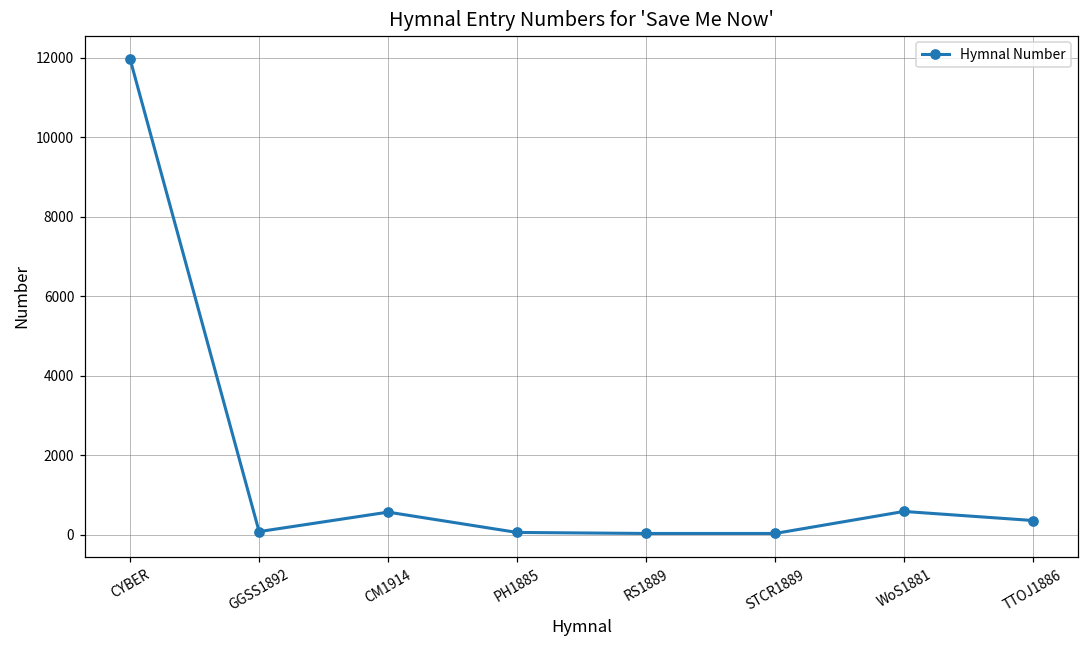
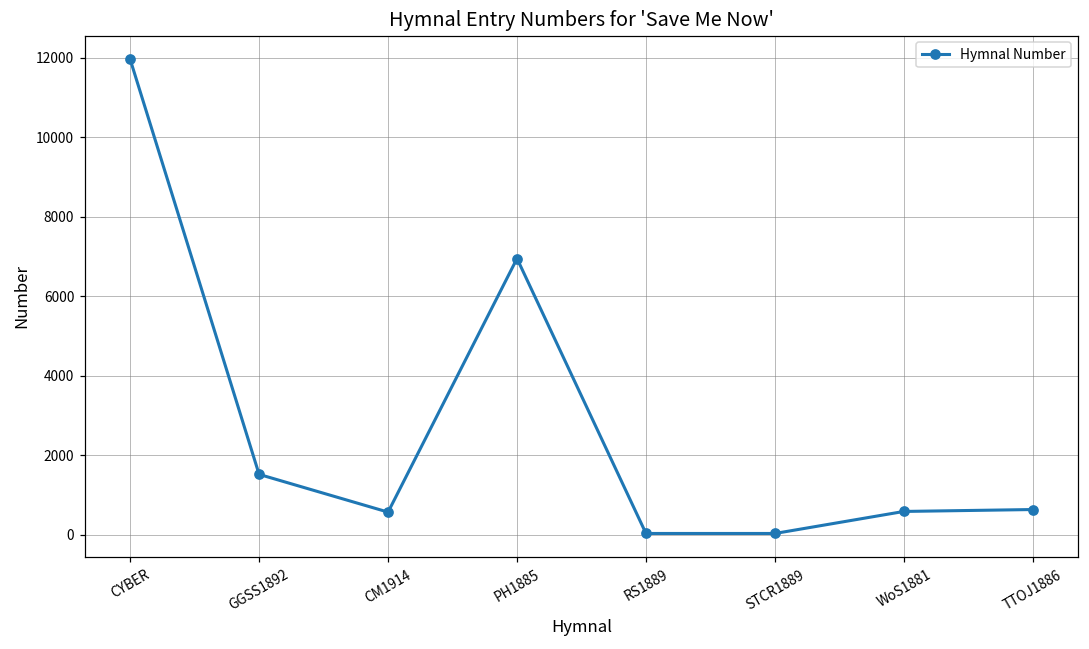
  {
    "CYBER": 12000,
-   "GGSS1892": 100,
+   "GGSS1892": 1500,
    "CM1914": 600,
-   "PH1885": 100,
+   "PH1885": 7000,
    "RS1889": 0,
    "STCR1889": 0,
    "WoS1881": 600,
-   "TTOJ1886": 400
+   "TTOJ1886": 600
  }
